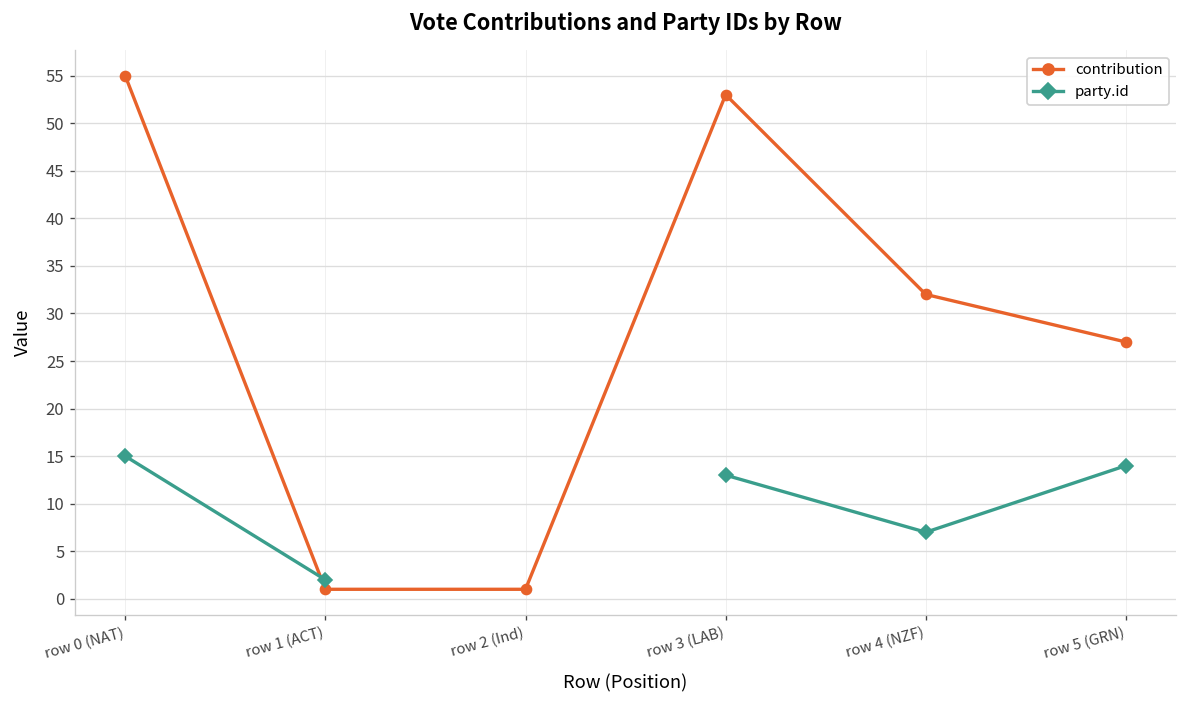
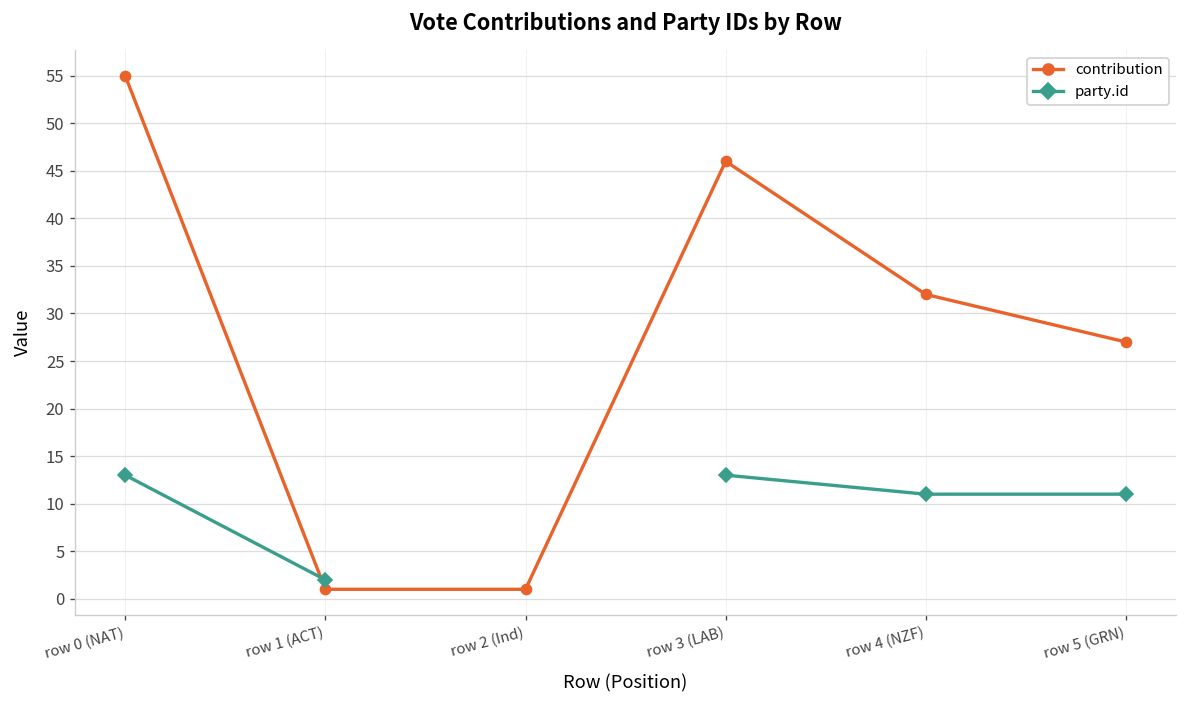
  {
    "contribution": {
      "row 0 (NAT)": 55,
      "row 1 (ACT)": 1,
      "row 2 (Ind)": 1,
-     "row 3 (LAB)": 53,
+     "row 3 (LAB)": 46,
      "row 4 (NZF)": 32,
      "row 5 (GRN)": 27
    },
    "party.id": {
-     "row 0 (NAT)": 15,
+     "row 0 (NAT)": 13,
      "row 1 (ACT)": 2,
      "row 3 (LAB)": 13,
-     "row 4 (NZF)": 7,
-     "row 5 (GRN)": 14
+     "row 4 (NZF)": 11,
+     "row 5 (GRN)": 11
    }
  }
